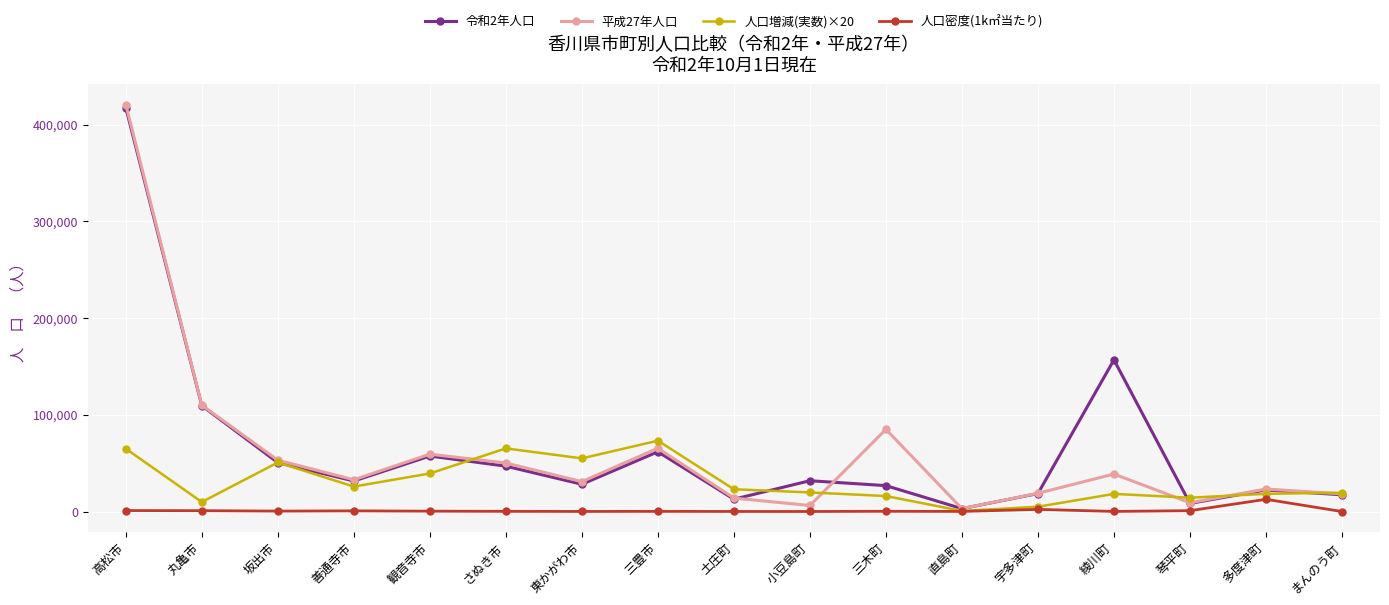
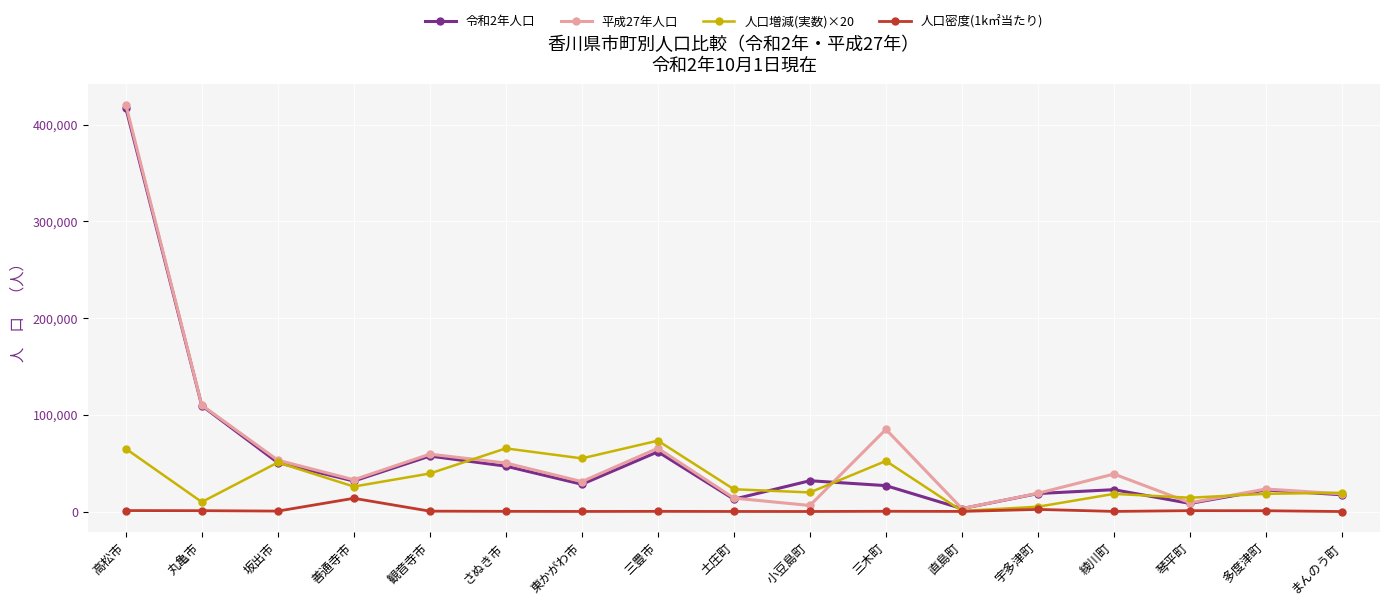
  {
    "令和2年人口": {
      "高松市": "420,000",
      "さぬき市": "50,000",
      "東かがわ市": "30,000",
      "三豊市": "60,000",
      "小豆島町": "30,000",
      "三木町": "30,000",
-     "綾川町": "160,000"
+     "綾川町": "20,000"
    },
    "平成27年人口": {
      "高松市": "420,000",
      "さぬき市": "50,000",
      "東かがわ市": "30,000",
      "三豊市": "70,000",
      "小豆島町": "10,000",
      "三木町": "90,000",
      "綾川町": "40,000"
    },
    "人口増減(実数)×20": {
      "高松市": "70,000",
      "丸亀市": "10,000",
      "善通寺市": "30,000",
      "観音寺市": "40,000",
      "さぬき市": "70,000",
      "東かがわ市": "60,000",
      "三豊市": "70,000",
      "土庄町": "20,000",
      "小豆島町": "20,000",
-     "三木町": "20,000",
+     "三木町": "50,000",
      "宇多津町": "10,000",
      "綾川町": "20,000",
      "琴平町": "10,000",
      "多度津町": "20,000"
    },
    "人口密度(1k㎡当たり)": {
      "高松市": "0",
      "丸亀市": "0",
      "坂出市": "0",
-     "善通寺市": "0",
+     "善通寺市": "10,000",
      "観音寺市": "0",
      "さぬき市": "0",
      "東かがわ市": "0",
      "三豊市": "0",
      "土庄町": "0",
      "小豆島町": "0",
      "三木町": "0",
      "宇多津町": "0",
      "綾川町": "0",
      "琴平町": "0",
-     "多度津町": "10,000",
+     "多度津町": "0",
      "まんのう町": "0"
    }
  }
